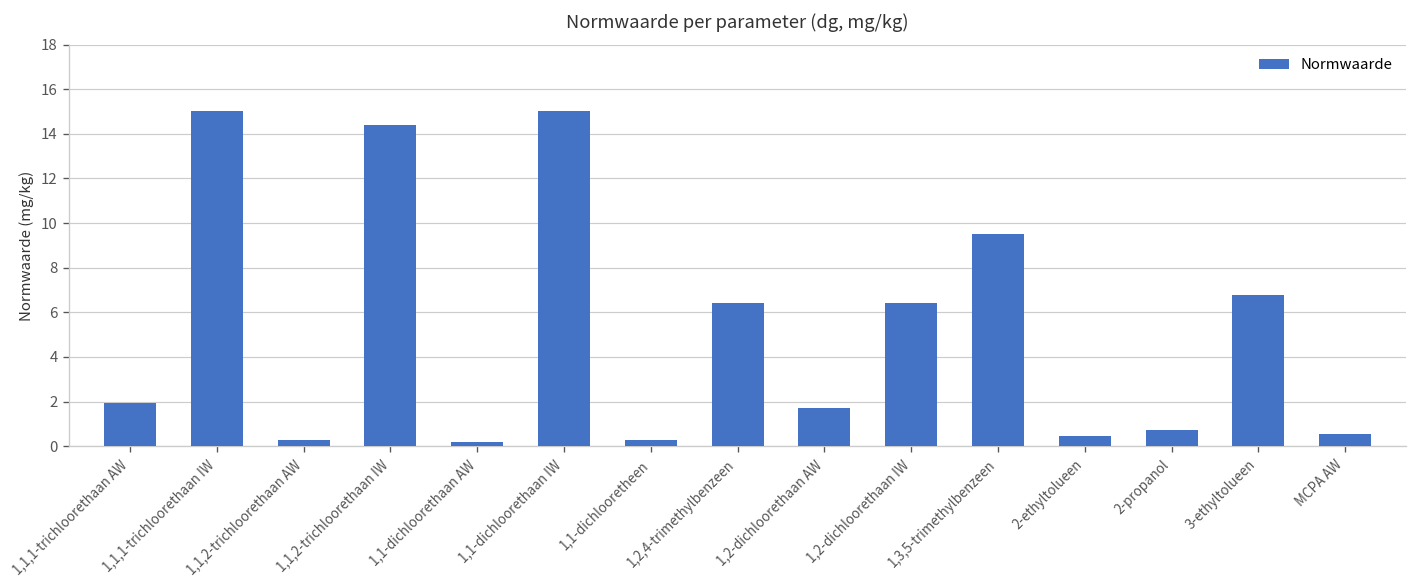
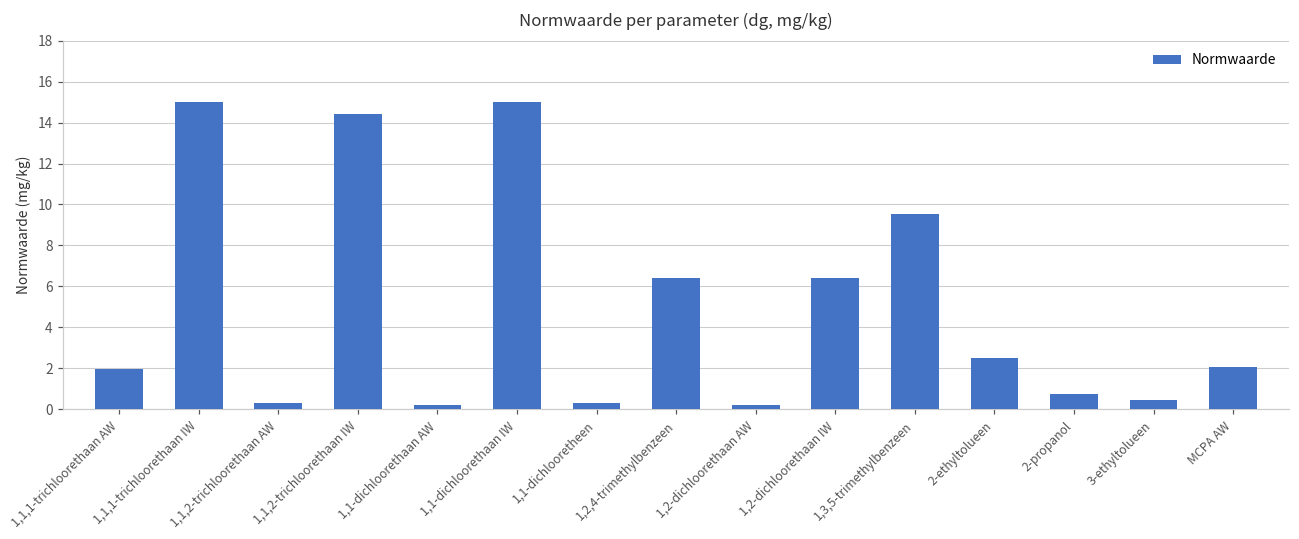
  {
    "1,1,1-trichloorethaan AW": 2.0,
    "1,1,1-trichloorethaan IW": 15.0,
    "1,1,2-trichloorethaan AW": 0.3,
    "1,1,2-trichloorethaan IW": 14.4,
    "1,1-dichloorethaan AW": 0.2,
    "1,1-dichloorethaan IW": 15.0,
    "1,1-dichlooretheen": 0.3,
    "1,2,4-trimethylbenzeen": 6.4,
-   "1,2-dichloorethaan AW": 1.7,
+   "1,2-dichloorethaan AW": 0.2,
    "1,2-dichloorethaan IW": 6.4,
    "1,3,5-trimethylbenzeen": 9.5,
-   "2-ethyltolueen": 0.5,
+   "2-ethyltolueen": 2.5,
    "2-propanol": 0.8,
-   "3-ethyltolueen": 6.8,
-   "MCPA AW": 0.6
+   "3-ethyltolueen": 0.5,
+   "MCPA AW": 2.1
  }
